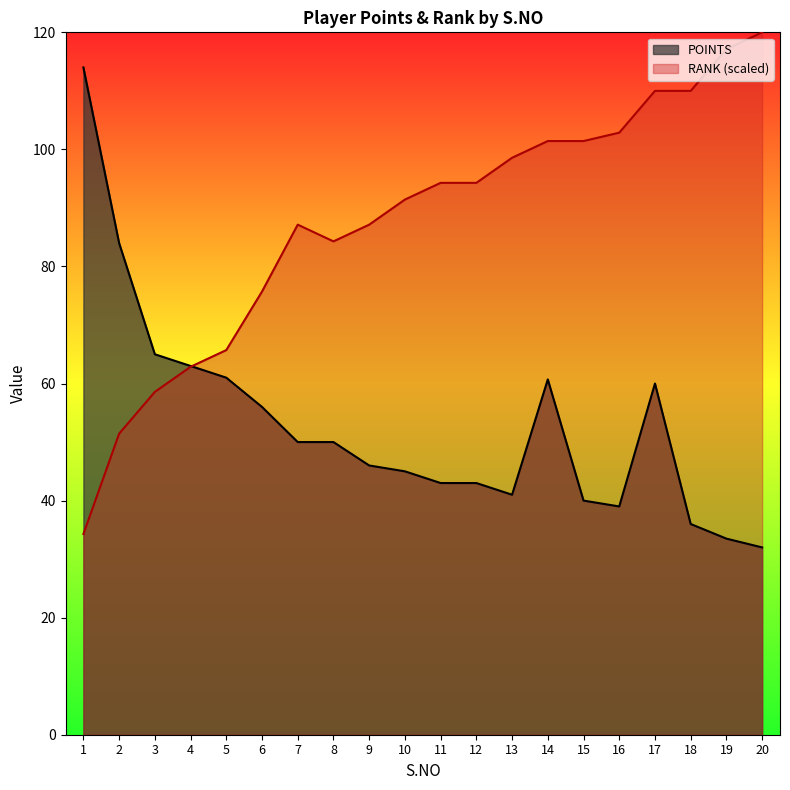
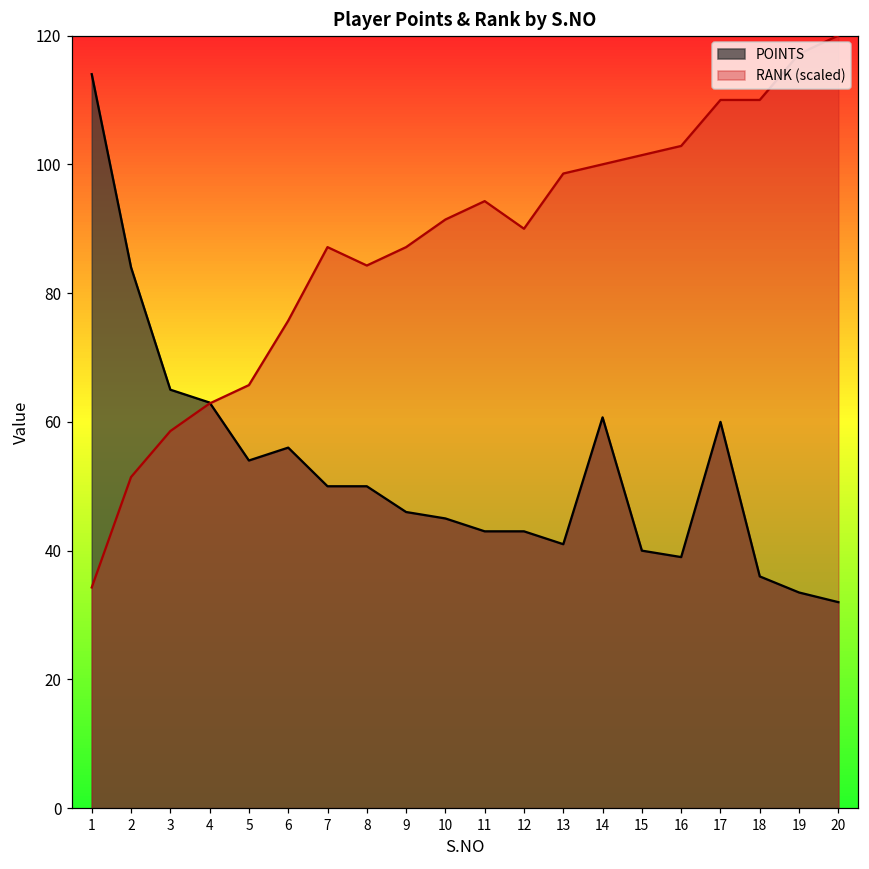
  {
    "POINTS": {
      "1": 114,
      "2": 84,
      "3": 65,
-     "5": 61,
+     "5": 54,
      "6": 56,
      "7": 50,
      "8": 50,
      "9": 46,
      "10": 45,
      "11": 43,
      "12": 43,
      "13": 41,
      "14": 61,
      "15": 40,
      "16": 39,
      "17": 60,
      "18": 36,
      "19": 34,
      "20": 32
    },
    "RANK (scaled)": {
      "1": 34,
      "2": 51,
      "3": 59,
      "5": 66,
      "6": 76,
      "7": 87,
      "8": 84,
      "9": 87,
      "10": 91,
      "11": 94,
-     "12": 94,
+     "12": 90,
      "13": 99,
-     "14": 101,
+     "14": 100,
      "15": 101,
      "16": 103,
      "17": 110,
      "18": 110,
      "20": 120
    }
  }
